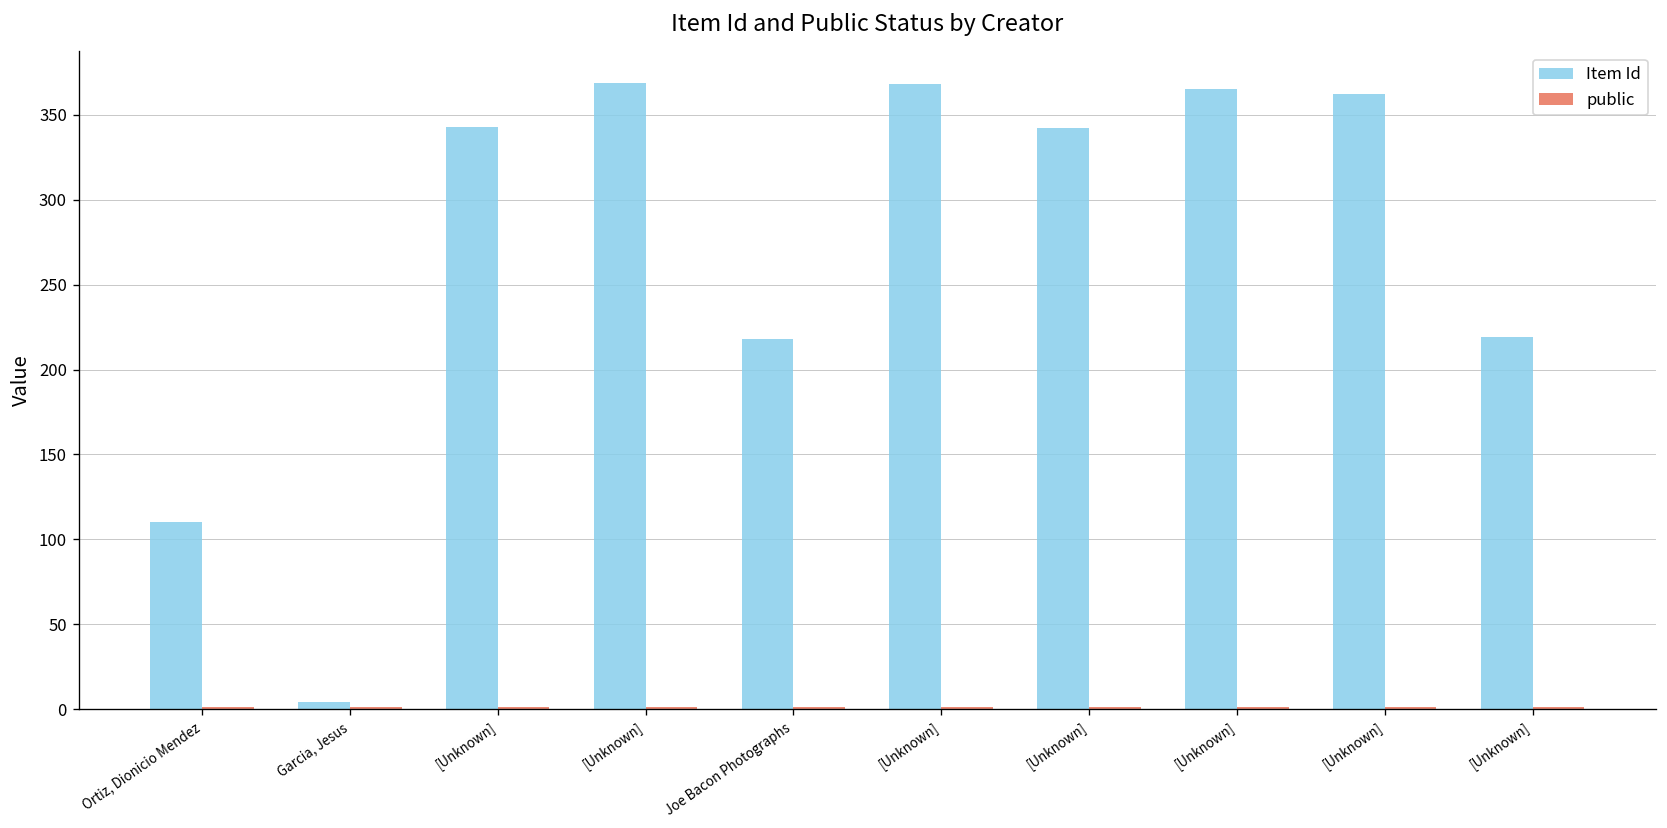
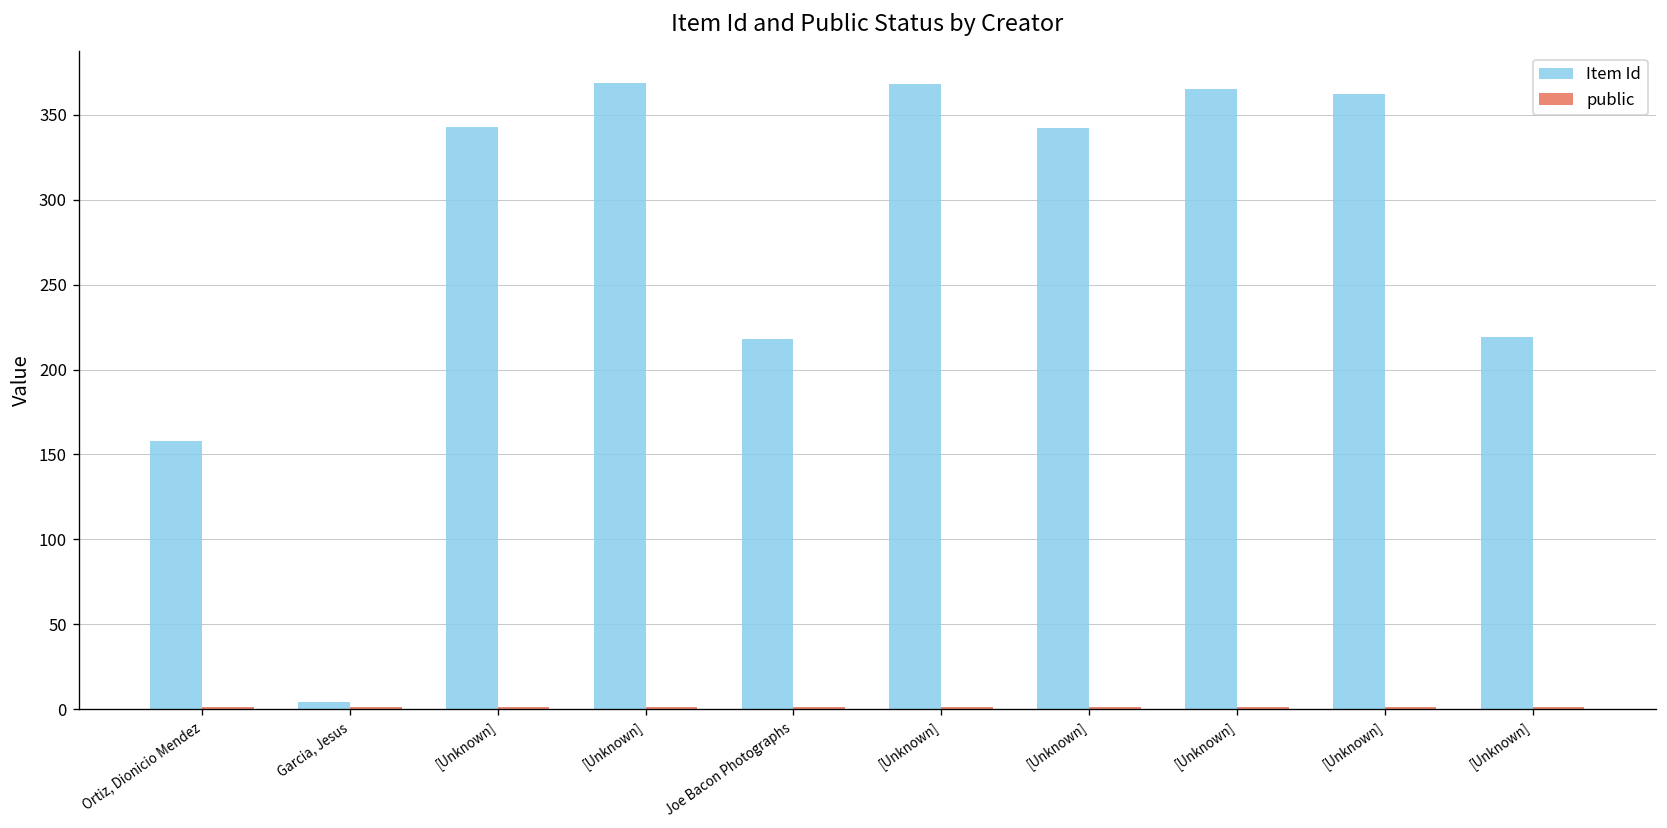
  {
    "Item Id": {
-     "Ortiz, Dionicio Mendez": 110,
+     "Ortiz, Dionicio Mendez": 158,
      "Garcia, Jesus": 4,
      "Joe Bacon Photographs": 218
    }
  }
